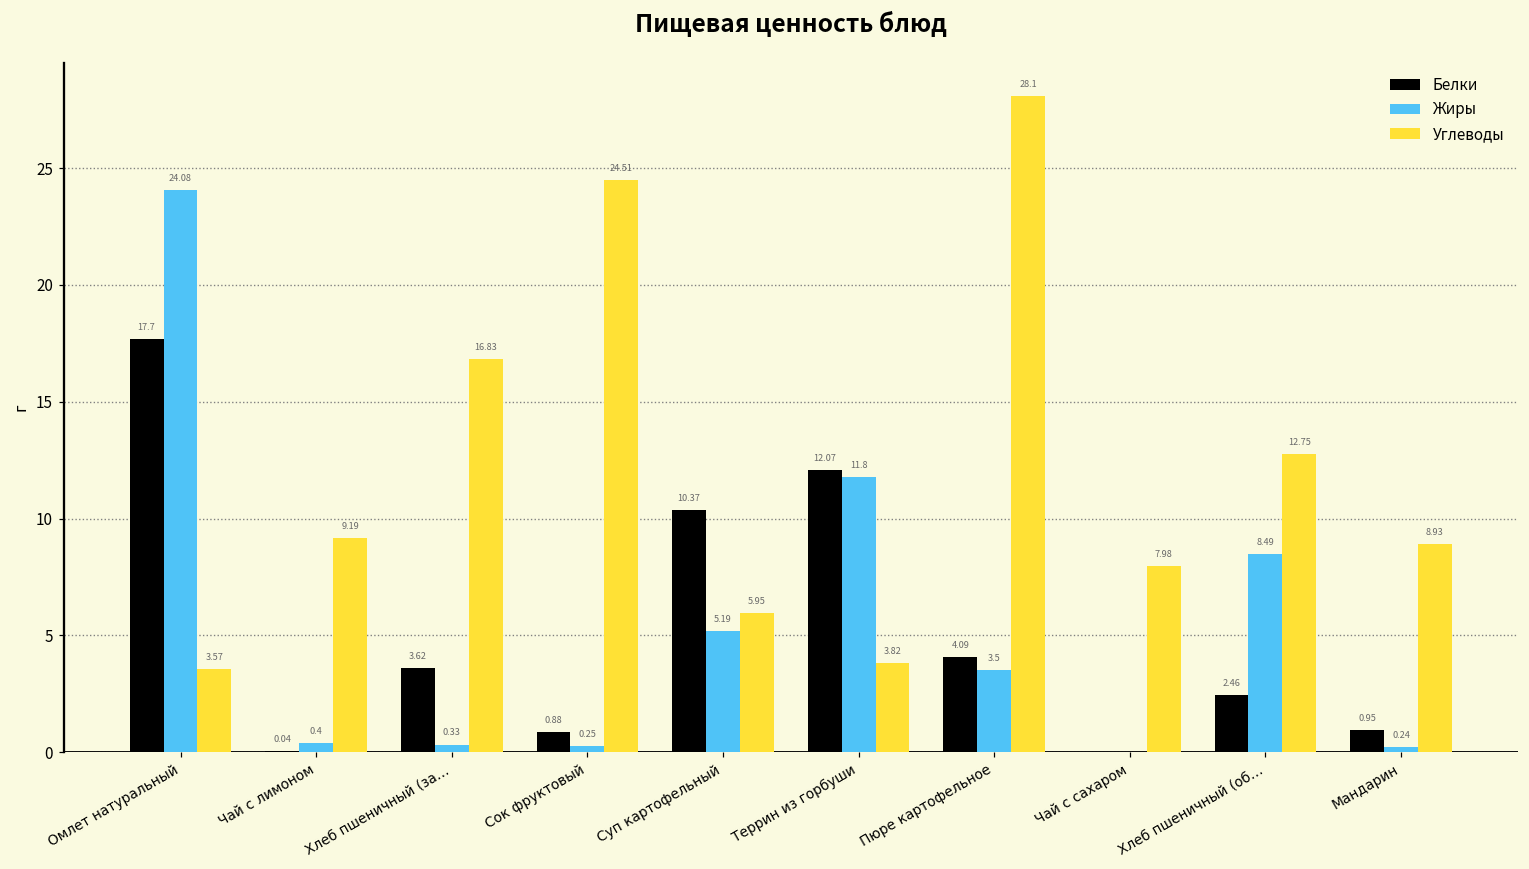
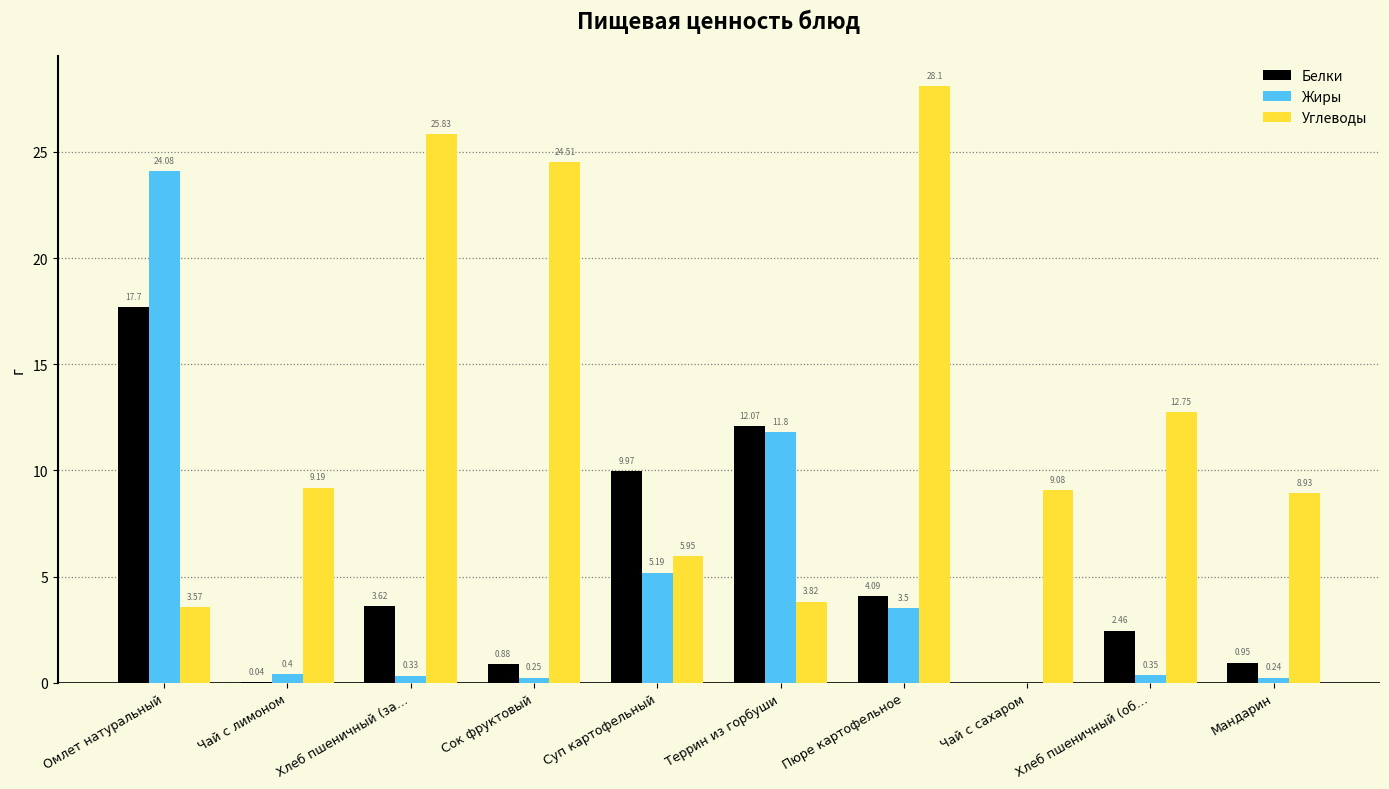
  {
    "Белки": {
      "Омлет натуральный": 17.7,
      "Чай с лимоном": 0.04,
      "Хлеб пшеничный (за…": 3.62,
      "Сок фруктовый": 0.88,
-     "Суп картофельный": 10.37,
+     "Суп картофельный": 9.97,
      "Террин из горбуши": 12.07,
      "Пюре картофельное": 4.09,
      "Хлеб пшеничный (об…": 2.46,
      "Мандарин": 0.95
    },
    "Жиры": {
      "Омлет натуральный": 24.08,
      "Чай с лимоном": 0.4,
      "Хлеб пшеничный (за…": 0.33,
      "Сок фруктовый": 0.25,
      "Суп картофельный": 5.19,
      "Террин из горбуши": 11.8,
      "Пюре картофельное": 3.5,
-     "Хлеб пшеничный (об…": 8.49,
+     "Хлеб пшеничный (об…": 0.35,
      "Мандарин": 0.24
    },
    "Углеводы": {
      "Омлет натуральный": 3.57,
      "Чай с лимоном": 9.19,
-     "Хлеб пшеничный (за…": 16.83,
+     "Хлеб пшеничный (за…": 25.83,
      "Сок фруктовый": 24.51,
      "Суп картофельный": 5.95,
      "Террин из горбуши": 3.82,
      "Пюре картофельное": 28.1,
-     "Чай с сахаром": 7.98,
+     "Чай с сахаром": 9.08,
      "Хлеб пшеничный (об…": 12.75,
      "Мандарин": 8.93
    }
  }
